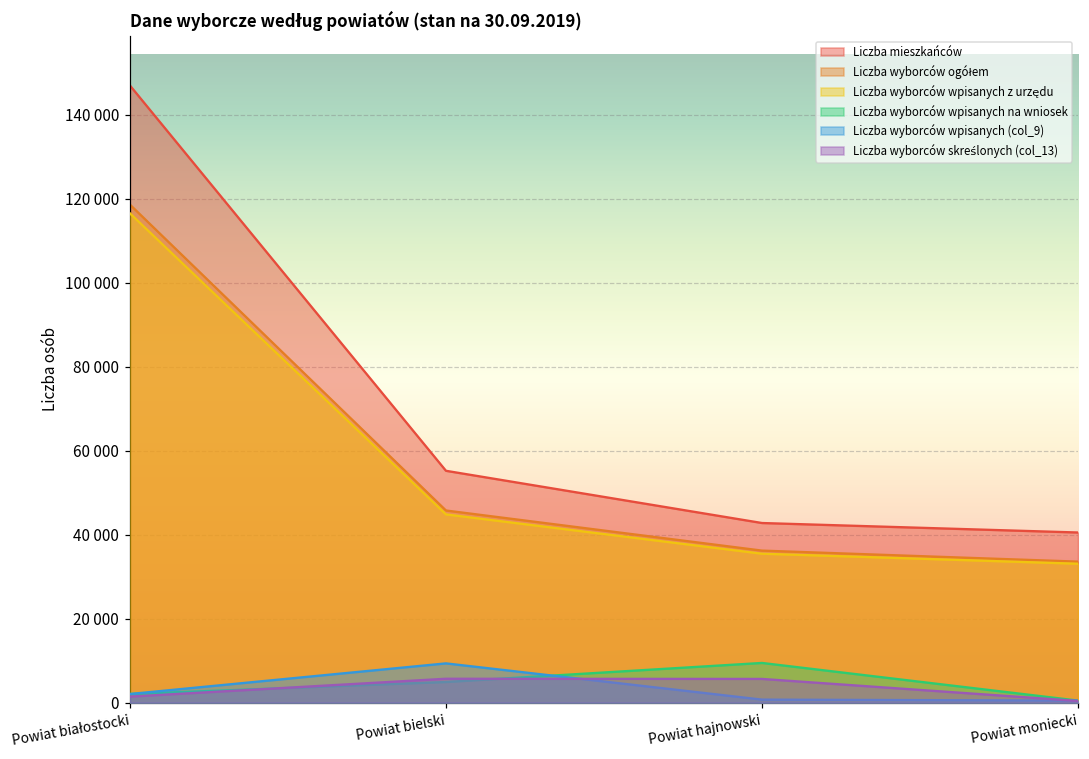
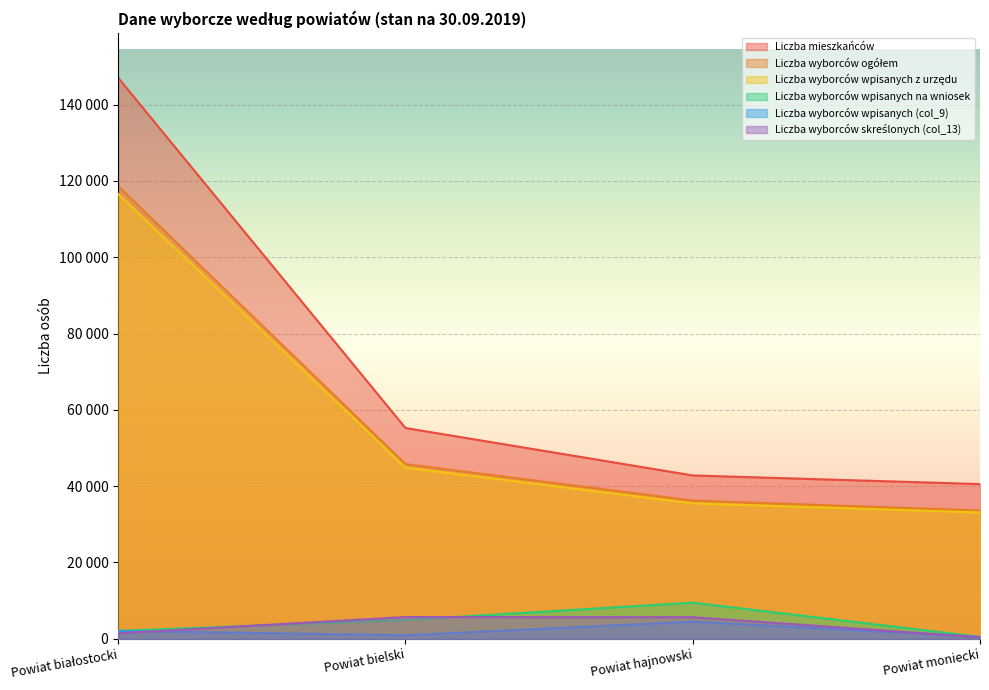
  {
    "Liczba wyborców wpisanych na wniosek": {
      "Powiat bielski": 5000,
      "Powiat hajnowski": 9000
    },
    "Liczba wyborców wpisanych (col_9)": {
-     "Powiat bielski": 9000,
-     "Powiat hajnowski": 1000
+     "Powiat bielski": 1000,
+     "Powiat hajnowski": 4000
    },
    "Liczba wyborców skreślonych (col_13)": {
      "Powiat bielski": 6000,
      "Powiat hajnowski": 6000
    }
  }
